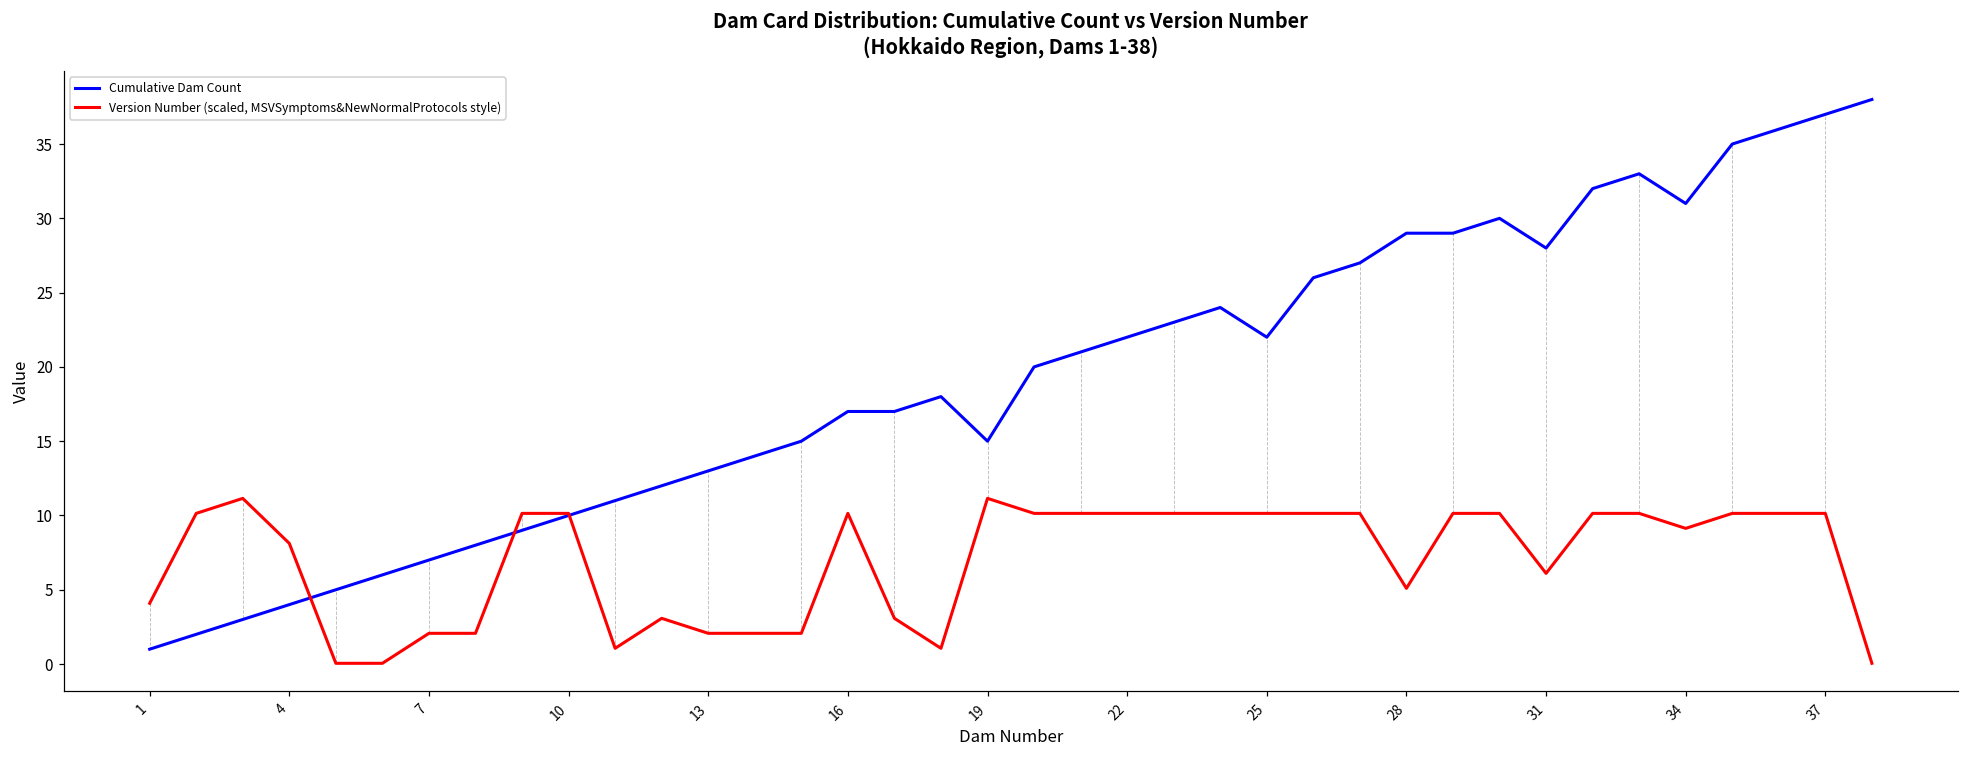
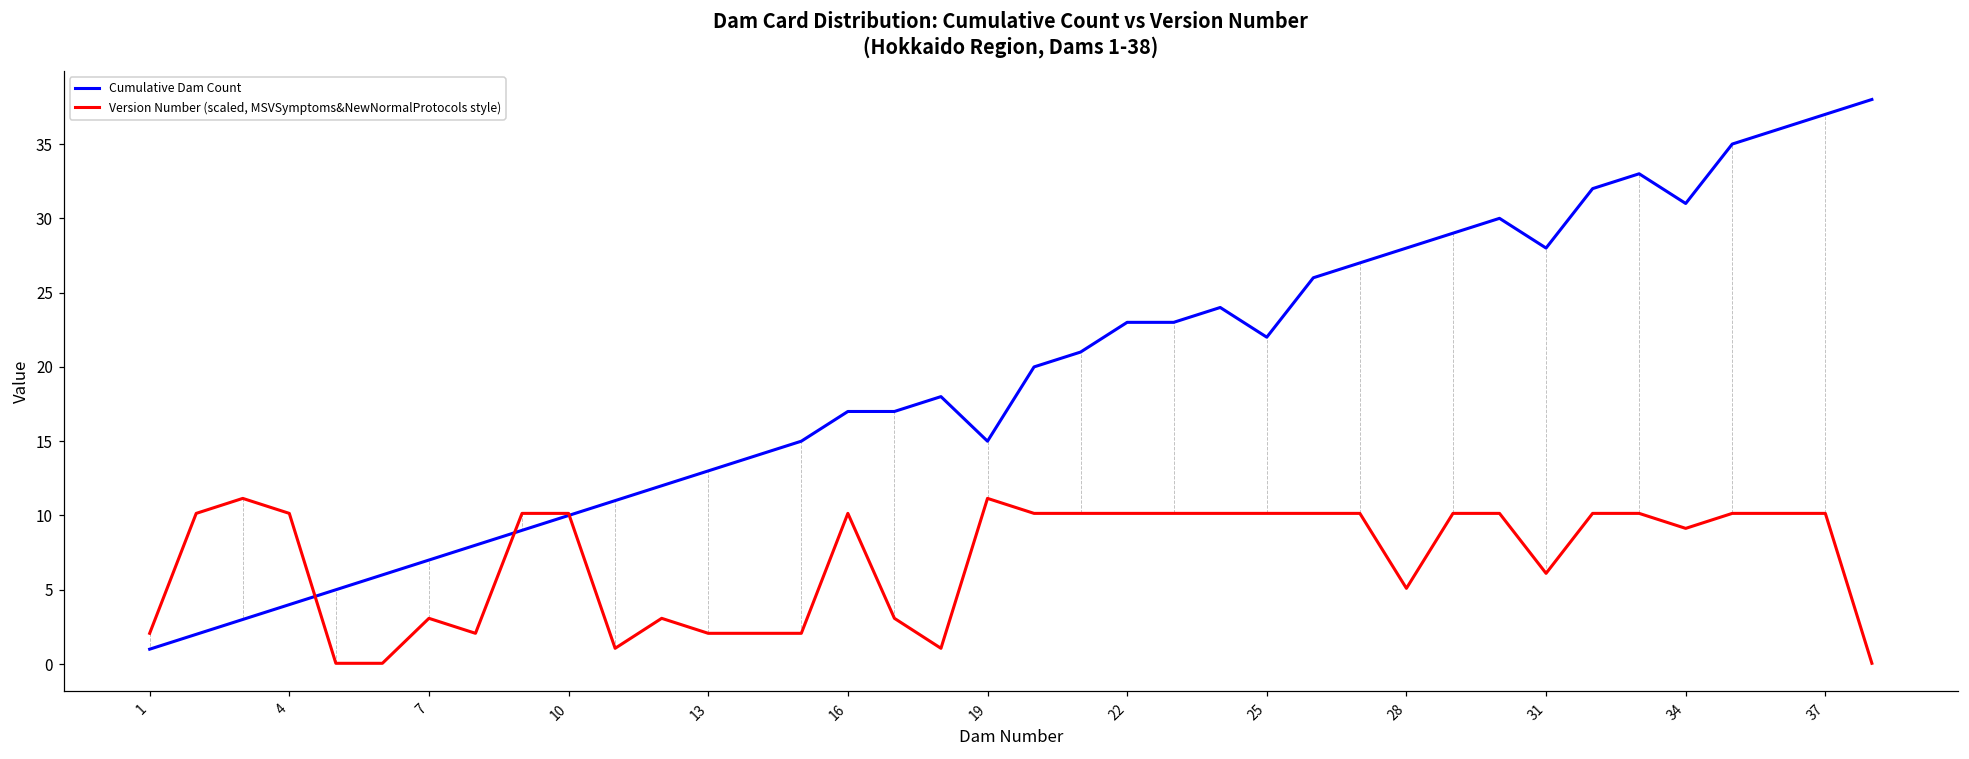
  {
    "Cumulative Dam Count": {
      "4": 4,
      "16": 17,
-     "22": 22,
-     "28": 29,
+     "22": 23,
+     "28": 28,
      "34": 31
    },
    "Version Number (scaled, MSVSymptoms&NewNormalProtocols style)": {
-     "1": 4.1,
-     "4": 8.1,
-     "7": 2.1,
+     "1": 2.1,
+     "4": 10.1,
+     "7": 3.1,
      "16": 10.1,
      "22": 10.1,
      "28": 5.1,
      "34": 9.1
    }
  }
